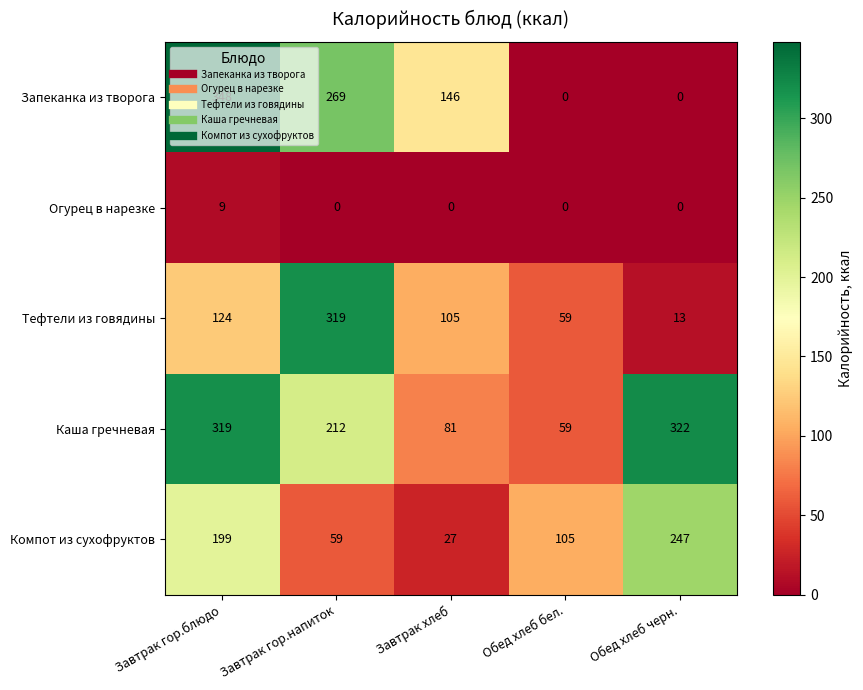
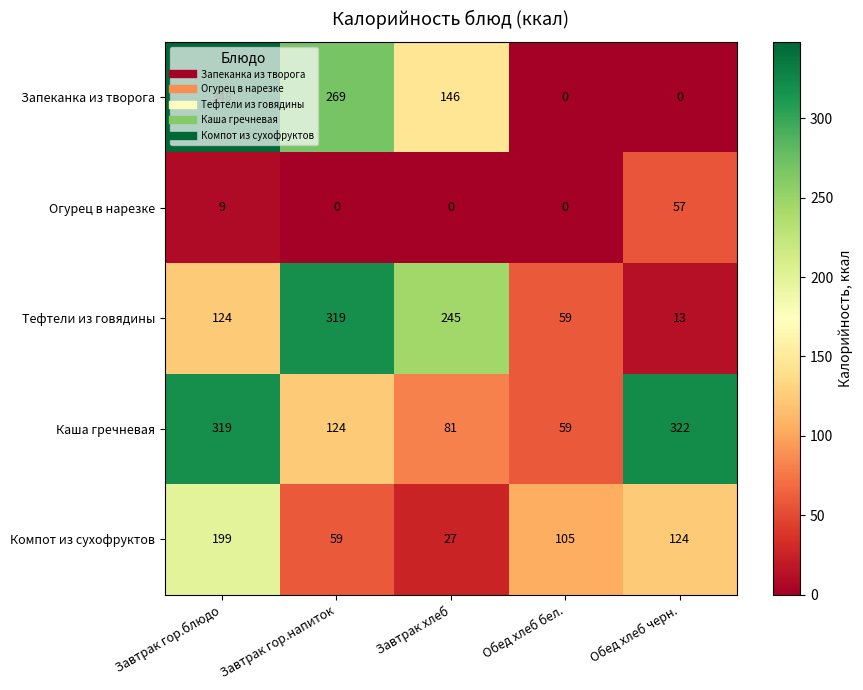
  {
    "Запеканка из творога": {
      "Завтрак гор.напиток": 269,
      "Завтрак хлеб": 146,
      "Обед хлеб бел.": 0,
      "Обед хлеб черн.": 0
    },
    "Огурец в нарезке": {
      "Завтрак гор.блюдо": 9,
      "Завтрак гор.напиток": 0,
      "Завтрак хлеб": 0,
      "Обед хлеб бел.": 0,
-     "Обед хлеб черн.": 0
+     "Обед хлеб черн.": 57
    },
    "Тефтели из говядины": {
      "Завтрак гор.блюдо": 124,
      "Завтрак гор.напиток": 319,
-     "Завтрак хлеб": 105,
+     "Завтрак хлеб": 245,
      "Обед хлеб бел.": 59,
      "Обед хлеб черн.": 13
    },
    "Каша гречневая": {
      "Завтрак гор.блюдо": 319,
-     "Завтрак гор.напиток": 212,
+     "Завтрак гор.напиток": 124,
      "Завтрак хлеб": 81,
      "Обед хлеб бел.": 59,
      "Обед хлеб черн.": 322
    },
    "Компот из сухофруктов": {
      "Завтрак гор.блюдо": 199,
      "Завтрак гор.напиток": 59,
      "Завтрак хлеб": 27,
      "Обед хлеб бел.": 105,
-     "Обед хлеб черн.": 247
+     "Обед хлеб черн.": 124
    }
  }
